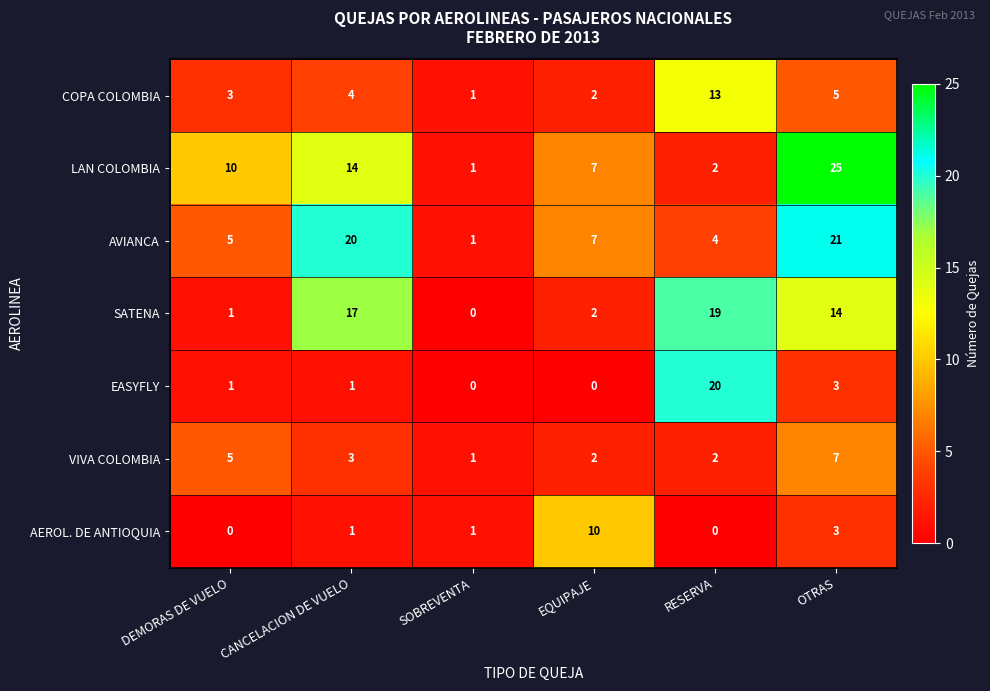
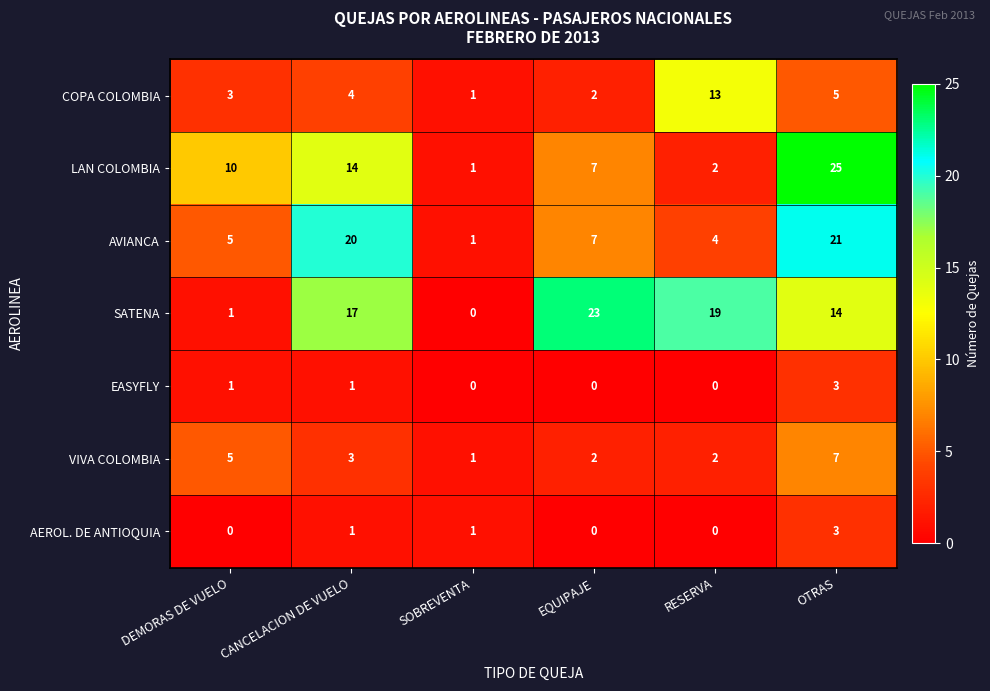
  {
    "COPA COLOMBIA": {
      "DEMORAS DE VUELO": 3,
      "CANCELACION DE VUELO": 4,
      "SOBREVENTA": 1,
      "EQUIPAJE": 2,
      "RESERVA": 13,
      "OTRAS": 5
    },
    "LAN COLOMBIA": {
      "DEMORAS DE VUELO": 10,
      "CANCELACION DE VUELO": 14,
      "SOBREVENTA": 1,
      "EQUIPAJE": 7,
      "RESERVA": 2,
      "OTRAS": 25
    },
    "AVIANCA": {
      "DEMORAS DE VUELO": 5,
      "CANCELACION DE VUELO": 20,
      "SOBREVENTA": 1,
      "EQUIPAJE": 7,
      "RESERVA": 4,
      "OTRAS": 21
    },
    "SATENA": {
      "DEMORAS DE VUELO": 1,
      "CANCELACION DE VUELO": 17,
      "SOBREVENTA": 0,
-     "EQUIPAJE": 2,
+     "EQUIPAJE": 23,
      "RESERVA": 19,
      "OTRAS": 14
    },
    "EASYFLY": {
      "DEMORAS DE VUELO": 1,
      "CANCELACION DE VUELO": 1,
      "SOBREVENTA": 0,
      "EQUIPAJE": 0,
-     "RESERVA": 20,
+     "RESERVA": 0,
      "OTRAS": 3
    },
    "VIVA COLOMBIA": {
      "DEMORAS DE VUELO": 5,
      "CANCELACION DE VUELO": 3,
      "SOBREVENTA": 1,
      "EQUIPAJE": 2,
      "RESERVA": 2,
      "OTRAS": 7
    },
    "AEROL. DE ANTIOQUIA": {
      "DEMORAS DE VUELO": 0,
      "CANCELACION DE VUELO": 1,
      "SOBREVENTA": 1,
-     "EQUIPAJE": 10,
+     "EQUIPAJE": 0,
      "RESERVA": 0,
      "OTRAS": 3
    }
  }
